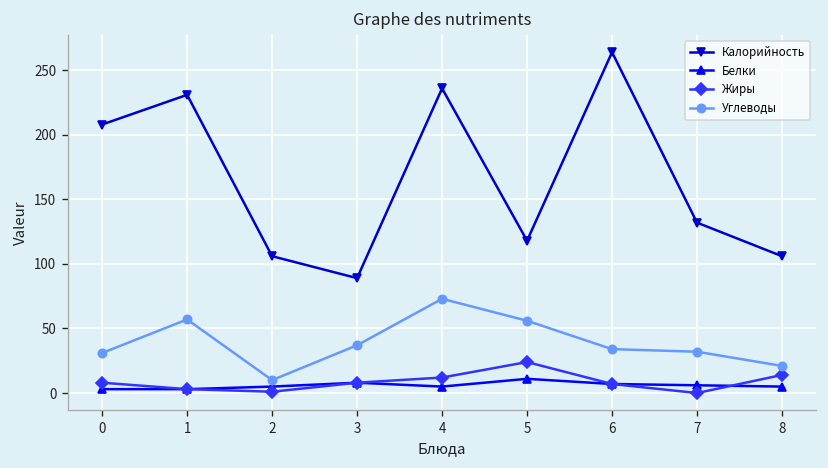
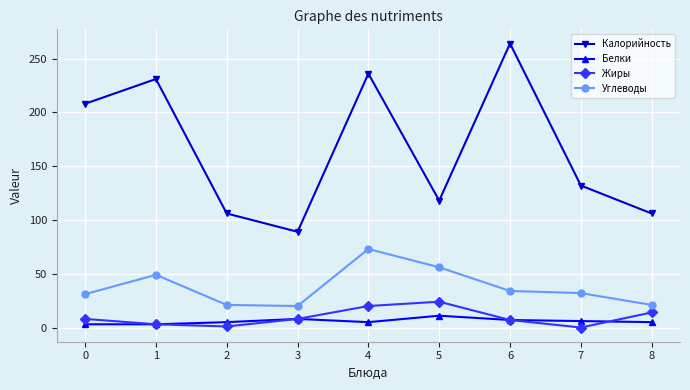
  {
    "Жиры": {
      "0": 8,
      "2": 1,
-     "4": 12,
+     "4": 20,
      "5": 24,
      "7": 0,
      "8": 14
    },
    "Углеводы": {
      "0": 31,
-     "1": 57,
-     "2": 10,
-     "3": 37,
+     "1": 49,
+     "2": 21,
+     "3": 20,
      "4": 73,
      "5": 56,
      "6": 34,
      "7": 32,
      "8": 21
    }
  }
